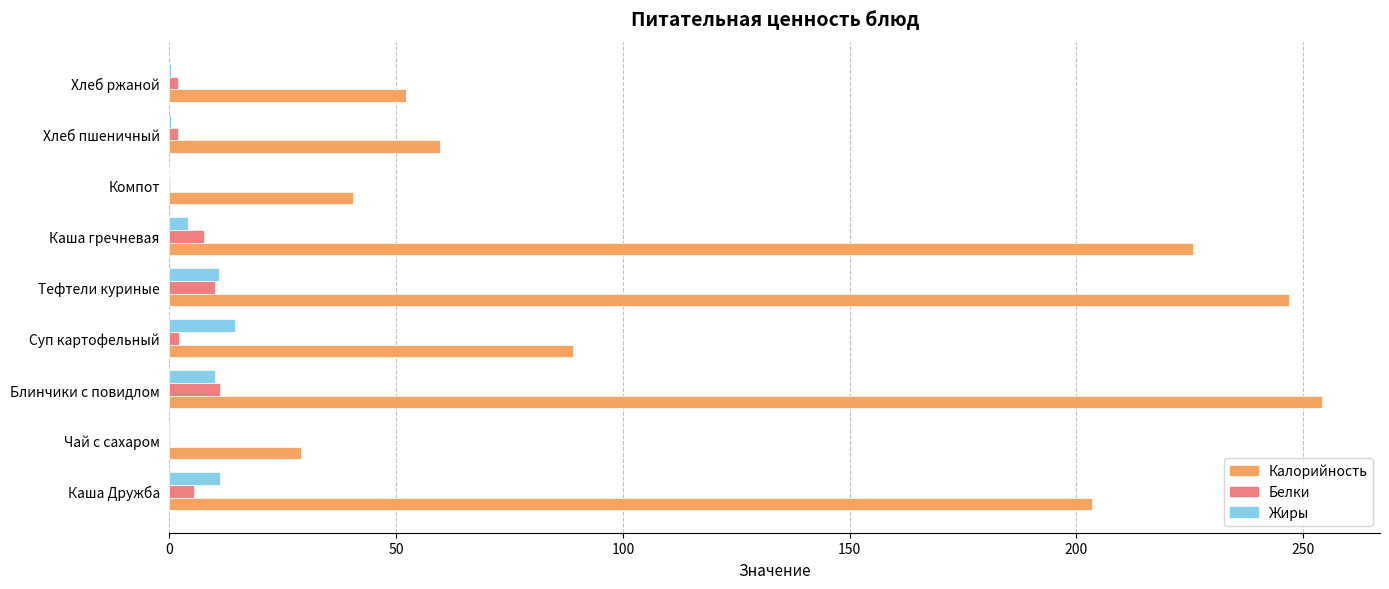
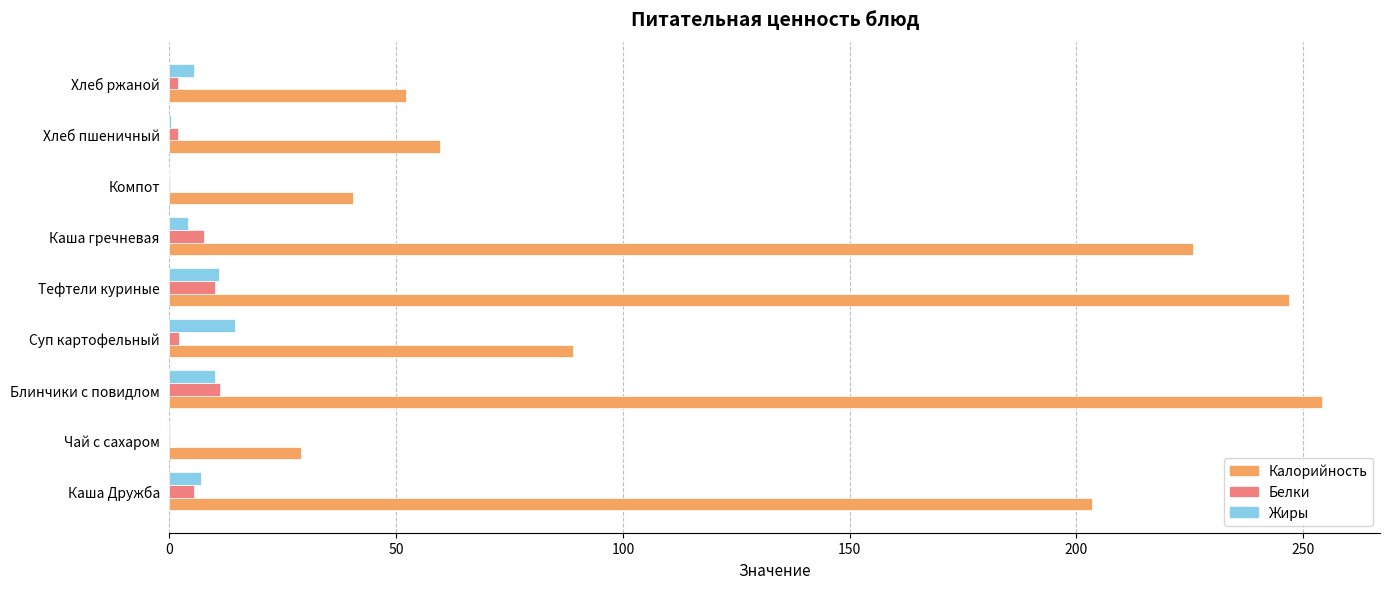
  {
    "Жиры": {
-     "Хлеб ржаной": 0,
+     "Хлеб ржаной": 5,
      "Компот": 0,
      "Каша гречневая": 4,
      "Тефтели куриные": 11,
      "Суп картофельный": 15,
      "Блинчики с повидлом": 10,
-     "Каша Дружба": 11
+     "Каша Дружба": 7
    }
  }
